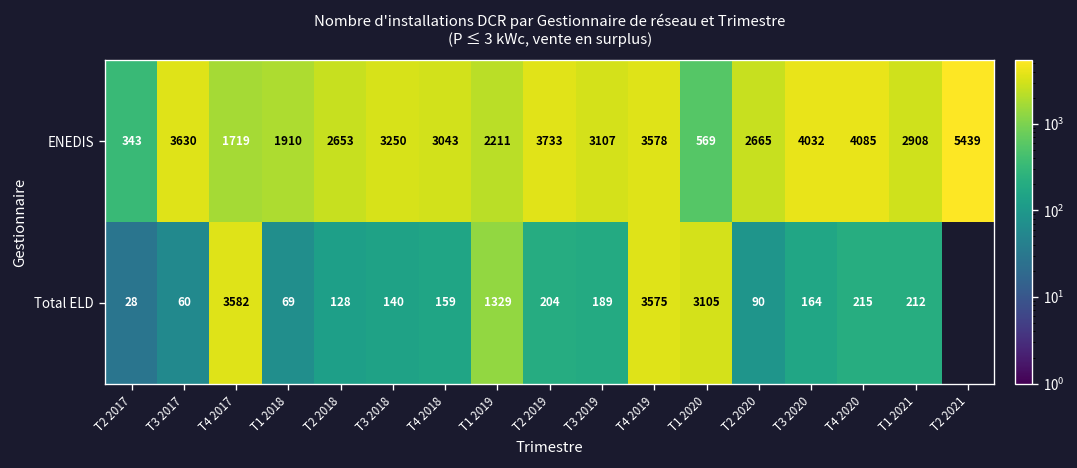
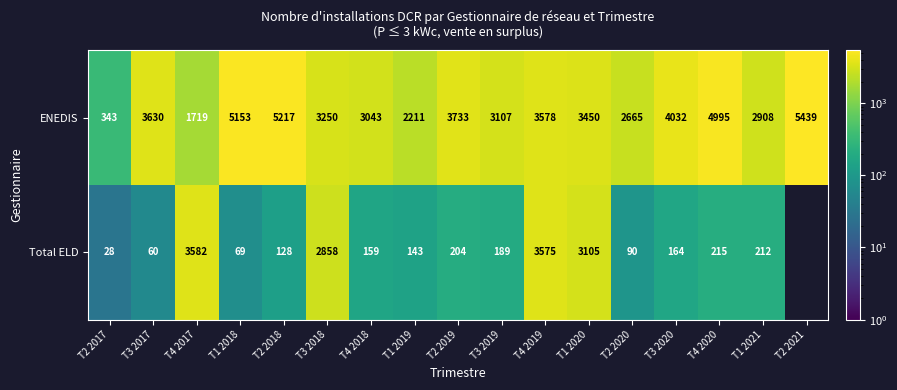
  {
    "ENEDIS": {
      "T2 2017": 343,
      "T3 2017": 3630,
      "T4 2017": 1719,
-     "T1 2018": 1910,
-     "T2 2018": 2653,
+     "T1 2018": 5153,
+     "T2 2018": 5217,
      "T3 2018": 3250,
      "T4 2018": 3043,
      "T1 2019": 2211,
      "T2 2019": 3733,
      "T3 2019": 3107,
      "T4 2019": 3578,
-     "T1 2020": 569,
+     "T1 2020": 3450,
      "T2 2020": 2665,
      "T3 2020": 4032,
-     "T4 2020": 4085,
+     "T4 2020": 4995,
      "T1 2021": 2908,
      "T2 2021": 5439
    },
    "Total ELD": {
      "T2 2017": 28,
      "T3 2017": 60,
      "T4 2017": 3582,
      "T1 2018": 69,
      "T2 2018": 128,
-     "T3 2018": 140,
+     "T3 2018": 2858,
      "T4 2018": 159,
-     "T1 2019": 1329,
+     "T1 2019": 143,
      "T2 2019": 204,
      "T3 2019": 189,
      "T4 2019": 3575,
      "T1 2020": 3105,
      "T2 2020": 90,
      "T3 2020": 164,
      "T4 2020": 215,
      "T1 2021": 212
    }
  }
